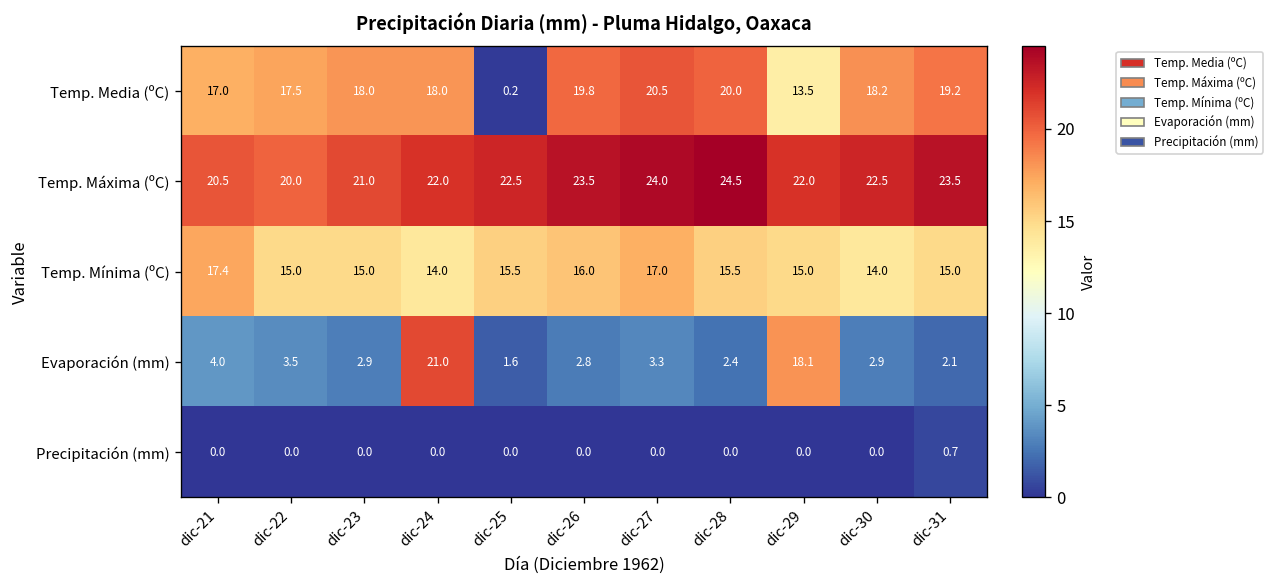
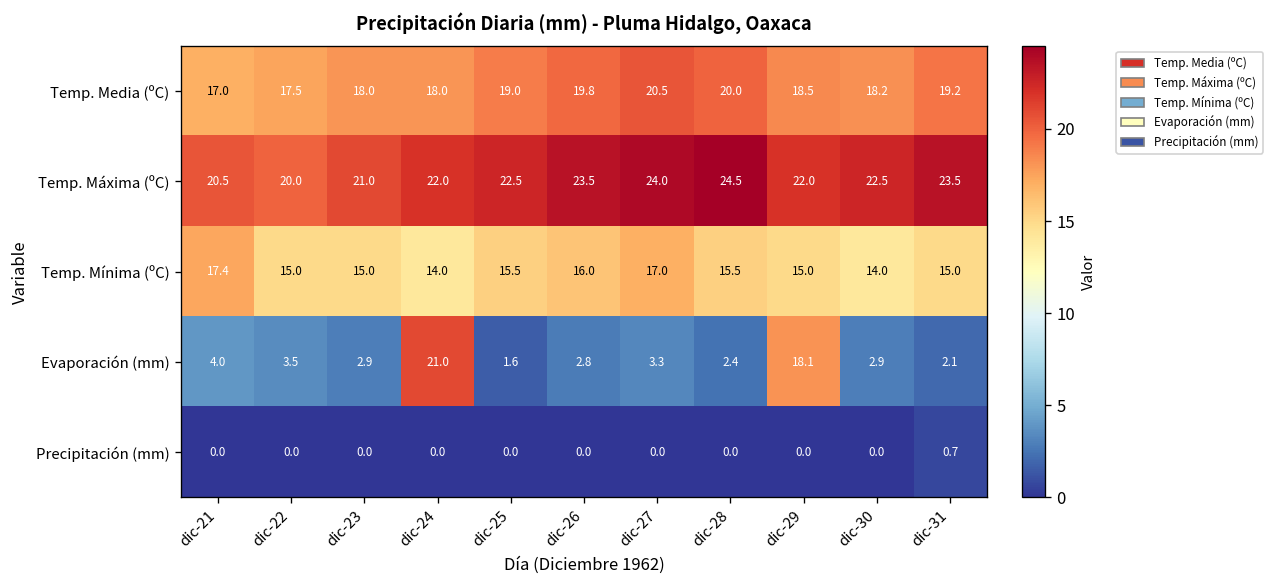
  {
    "Temp. Media (ºC)": {
      "dic-21": 17.0,
      "dic-22": 17.5,
      "dic-23": 18.0,
      "dic-24": 18.0,
-     "dic-25": 0.2,
+     "dic-25": 19.0,
      "dic-26": 19.8,
      "dic-27": 20.5,
      "dic-28": 20.0,
-     "dic-29": 13.5,
+     "dic-29": 18.5,
      "dic-30": 18.2,
      "dic-31": 19.2
    },
    "Temp. Máxima (ºC)": {
      "dic-21": 20.5,
      "dic-22": 20.0,
      "dic-23": 21.0,
      "dic-24": 22.0,
      "dic-25": 22.5,
      "dic-26": 23.5,
      "dic-27": 24.0,
      "dic-28": 24.5,
      "dic-29": 22.0,
      "dic-30": 22.5,
      "dic-31": 23.5
    },
    "Temp. Mínima (ºC)": {
      "dic-21": 17.4,
      "dic-22": 15.0,
      "dic-23": 15.0,
      "dic-24": 14.0,
      "dic-25": 15.5,
      "dic-26": 16.0,
      "dic-27": 17.0,
      "dic-28": 15.5,
      "dic-29": 15.0,
      "dic-30": 14.0,
      "dic-31": 15.0
    },
    "Evaporación (mm)": {
      "dic-21": 4.0,
      "dic-22": 3.5,
      "dic-23": 2.9,
      "dic-24": 21.0,
      "dic-25": 1.6,
      "dic-26": 2.8,
      "dic-27": 3.3,
      "dic-28": 2.4,
      "dic-29": 18.1,
      "dic-30": 2.9,
      "dic-31": 2.1
    },
    "Precipitación (mm)": {
      "dic-21": 0.0,
      "dic-22": 0.0,
      "dic-23": 0.0,
      "dic-24": 0.0,
      "dic-25": 0.0,
      "dic-26": 0.0,
      "dic-27": 0.0,
      "dic-28": 0.0,
      "dic-29": 0.0,
      "dic-30": 0.0,
      "dic-31": 0.7
    }
  }
